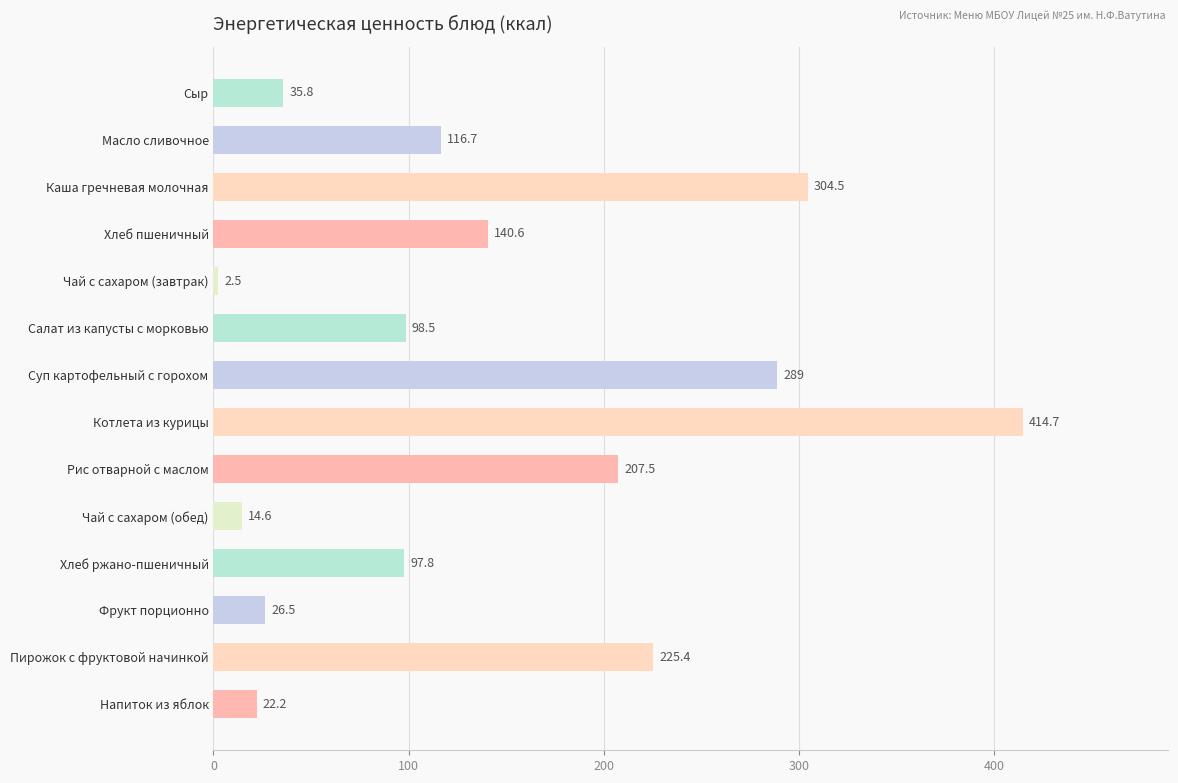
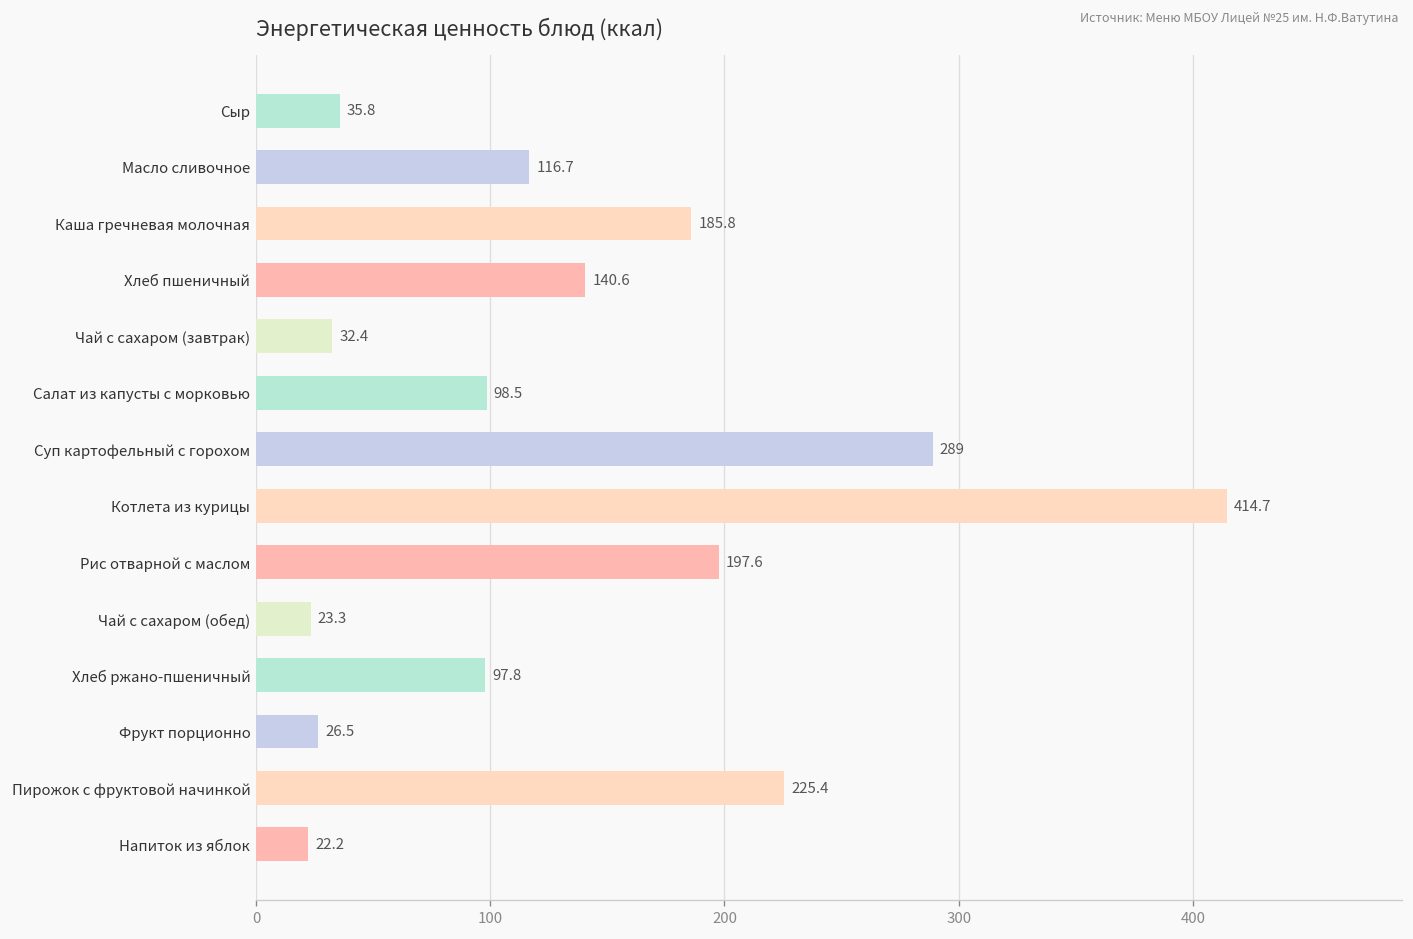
  {
    "Сыр": 35.8,
    "Масло сливочное": 116.7,
-   "Каша гречневая молочная": 304.5,
+   "Каша гречневая молочная": 185.8,
    "Хлеб пшеничный": 140.6,
-   "Чай с сахаром (завтрак)": 2.5,
+   "Чай с сахаром (завтрак)": 32.4,
    "Салат из капусты с морковью": 98.5,
    "Суп картофельный с горохом": 289,
    "Котлета из курицы": 414.7,
-   "Рис отварной с маслом": 207.5,
-   "Чай с сахаром (обед)": 14.6,
+   "Рис отварной с маслом": 197.6,
+   "Чай с сахаром (обед)": 23.3,
    "Хлеб ржано-пшеничный": 97.8,
    "Фрукт порционно": 26.5,
    "Пирожок с фруктовой начинкой": 225.4,
    "Напиток из яблок": 22.2
  }
